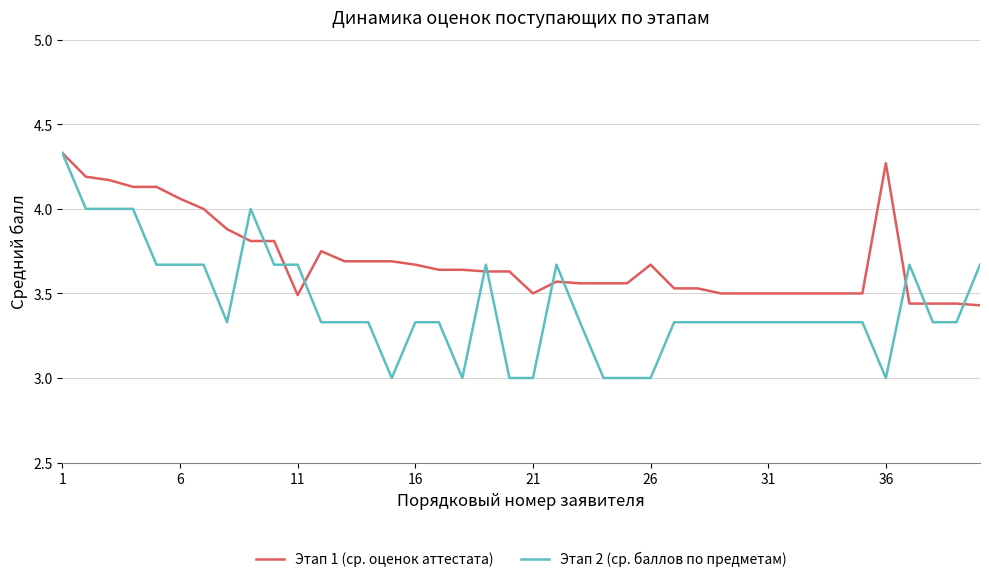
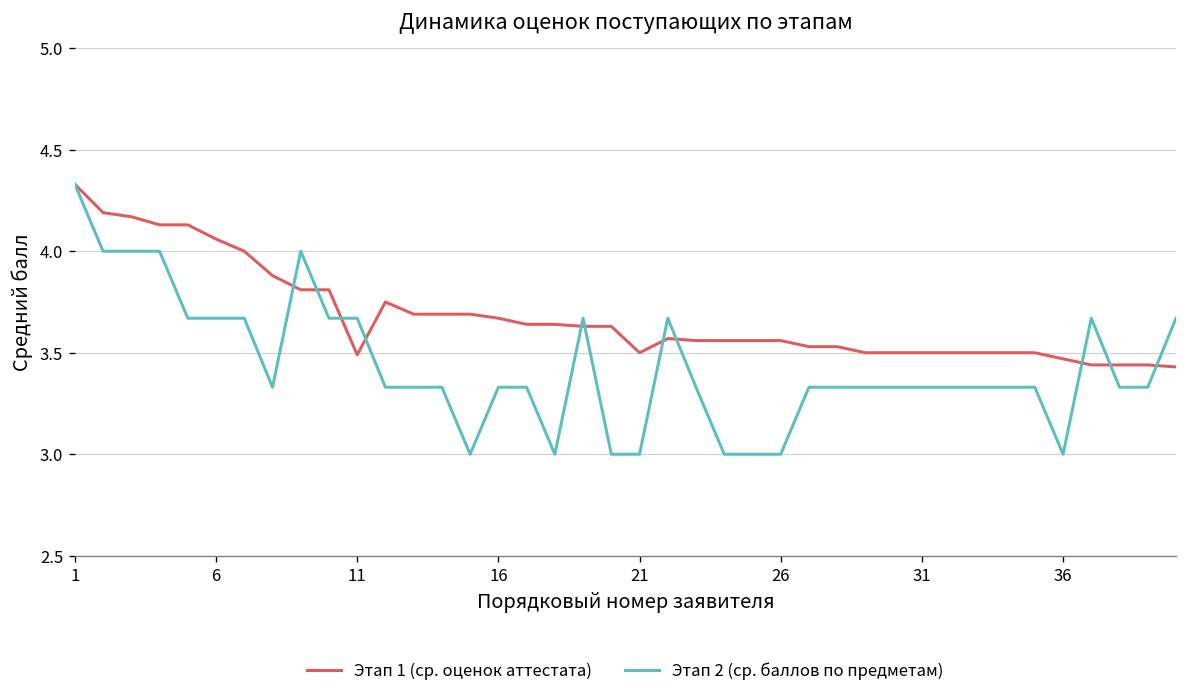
  {
    "Этап 1 (ср. оценок аттестата)": {
      "6": 4.06,
      "11": 3.49,
      "16": 3.67,
      "21": 3.50,
-     "26": 3.67,
+     "26": 3.56,
      "31": 3.50,
-     "36": 4.27
+     "36": 3.47
    },
    "Этап 2 (ср. баллов по предметам)": {
      "6": 3.67,
      "11": 3.67,
      "16": 3.33,
      "21": 3.00,
      "26": 3.00,
      "31": 3.33,
      "36": 3.00
    }
  }
